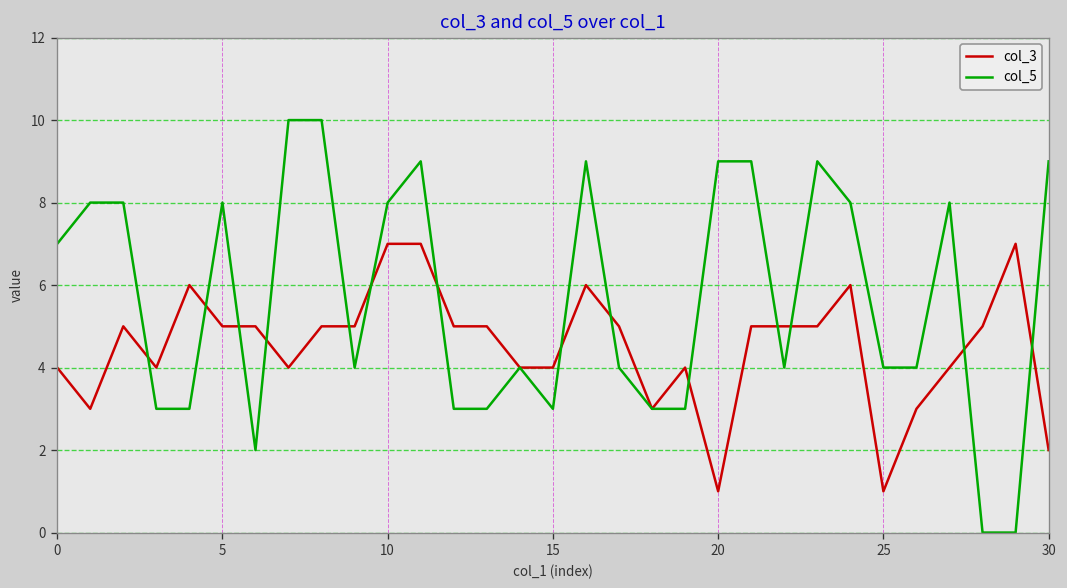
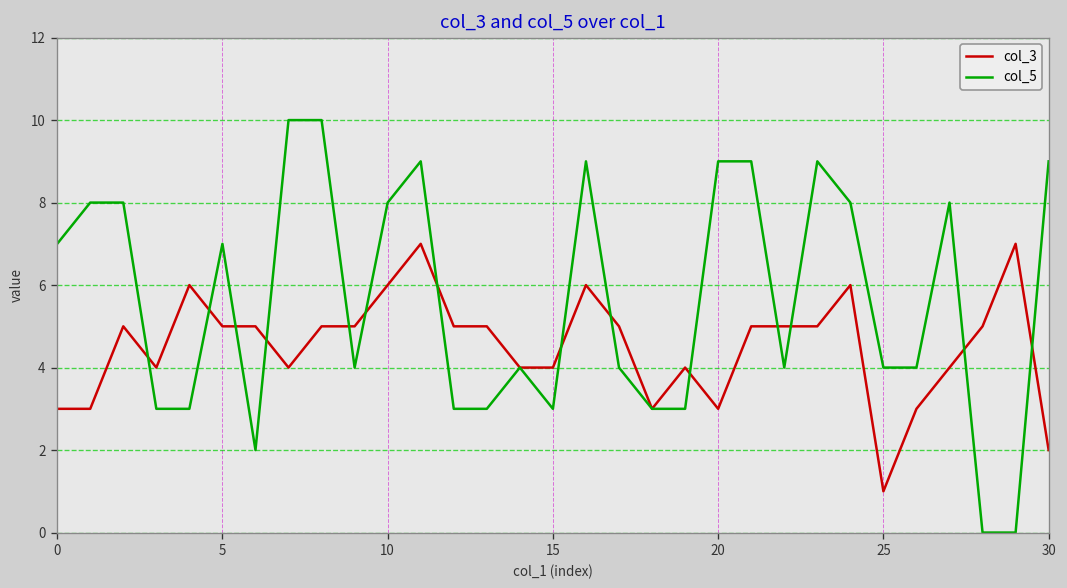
  {
    "col_3": {
-     "0": 4,
+     "0": 3,
      "5": 5,
-     "10": 7,
+     "10": 6,
      "15": 4,
-     "20": 1,
+     "20": 3,
      "25": 1,
      "30": 2
    },
    "col_5": {
      "0": 7,
-     "5": 8,
+     "5": 7,
      "10": 8,
      "15": 3,
      "20": 9,
      "25": 4,
      "30": 9
    }
  }
